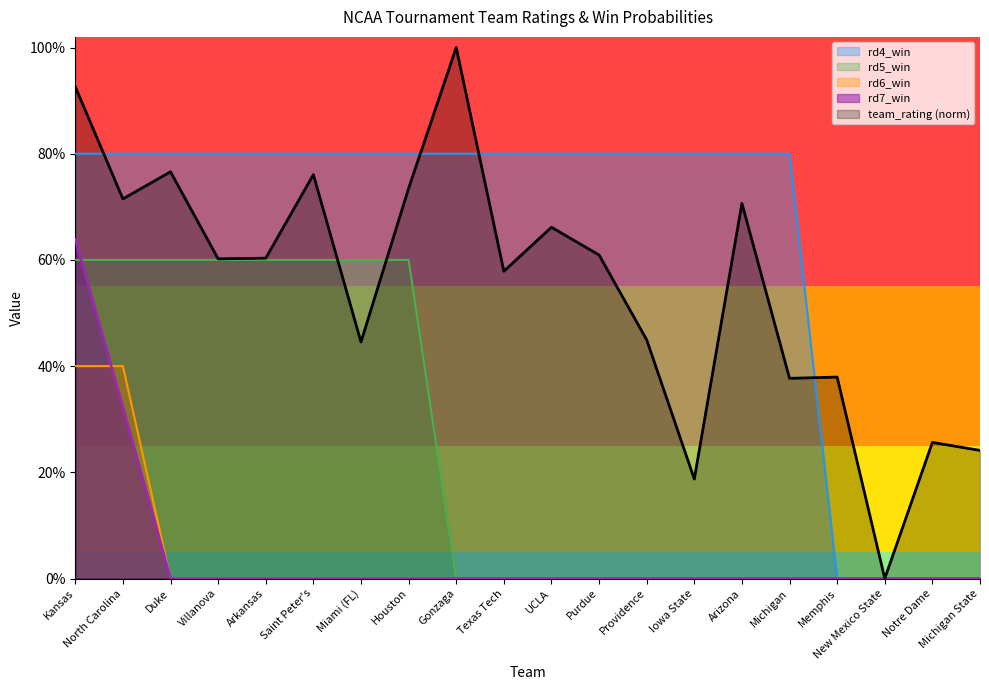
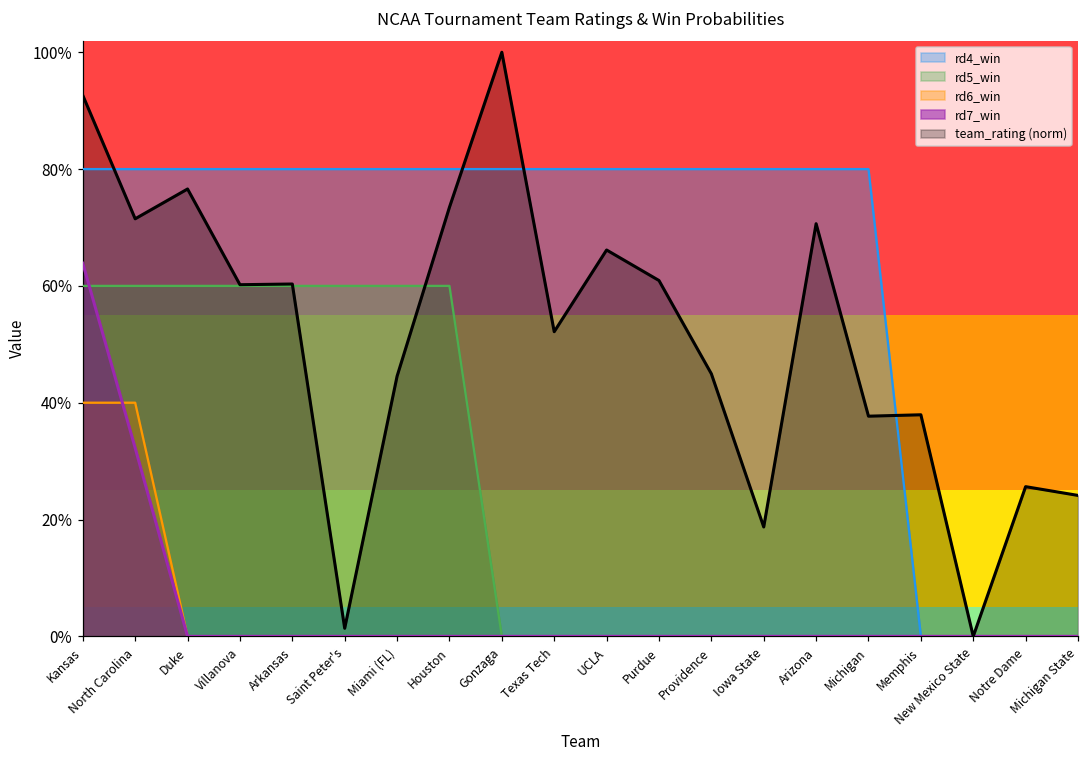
  {
    "rd4_win": {
      "Kansas": "80%",
      "North Carolina": "80%",
      "Duke": "80%",
      "Villanova": "80%",
      "Arkansas": "80%",
      "Saint Peter's": "80%",
      "Miami (FL)": "80%",
      "Houston": "80%",
      "Gonzaga": "80%",
      "Texas Tech": "80%",
      "UCLA": "80%",
      "Purdue": "80%",
      "Providence": "80%",
      "Iowa State": "80%",
      "Arizona": "80%",
      "Michigan": "80%"
    },
    "rd5_win": {
      "Kansas": "60%",
      "North Carolina": "60%",
      "Duke": "60%",
      "Saint Peter's": "60%",
      "Miami (FL)": "60%",
      "Houston": "60%"
    },
    "rd6_win": {
      "Kansas": "40%",
      "North Carolina": "40%"
    },
    "rd7_win": {
      "Kansas": "64%",
      "North Carolina": "32%"
    },
    "team_rating (norm)": {
      "Kansas": "93%",
      "North Carolina": "71%",
      "Duke": "77%",
-     "Saint Peter's": "76%",
+     "Saint Peter's": "1%",
      "Miami (FL)": "45%",
      "Houston": "73%",
      "Gonzaga": "100%",
-     "Texas Tech": "58%",
+     "Texas Tech": "52%",
      "UCLA": "66%",
      "Purdue": "61%",
      "Providence": "45%",
      "Iowa State": "19%",
      "Arizona": "71%",
      "Michigan": "38%",
      "Memphis": "38%",
      "Notre Dame": "26%",
      "Michigan State": "24%"
    }
  }
